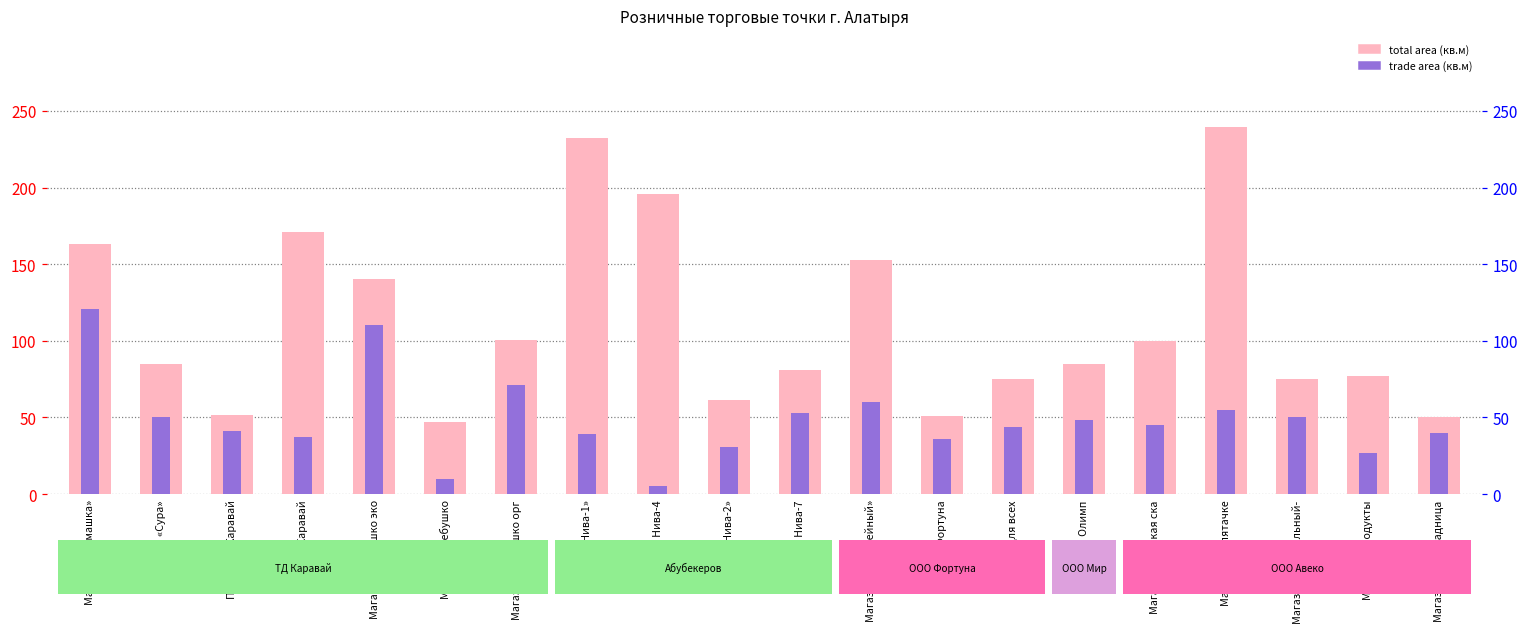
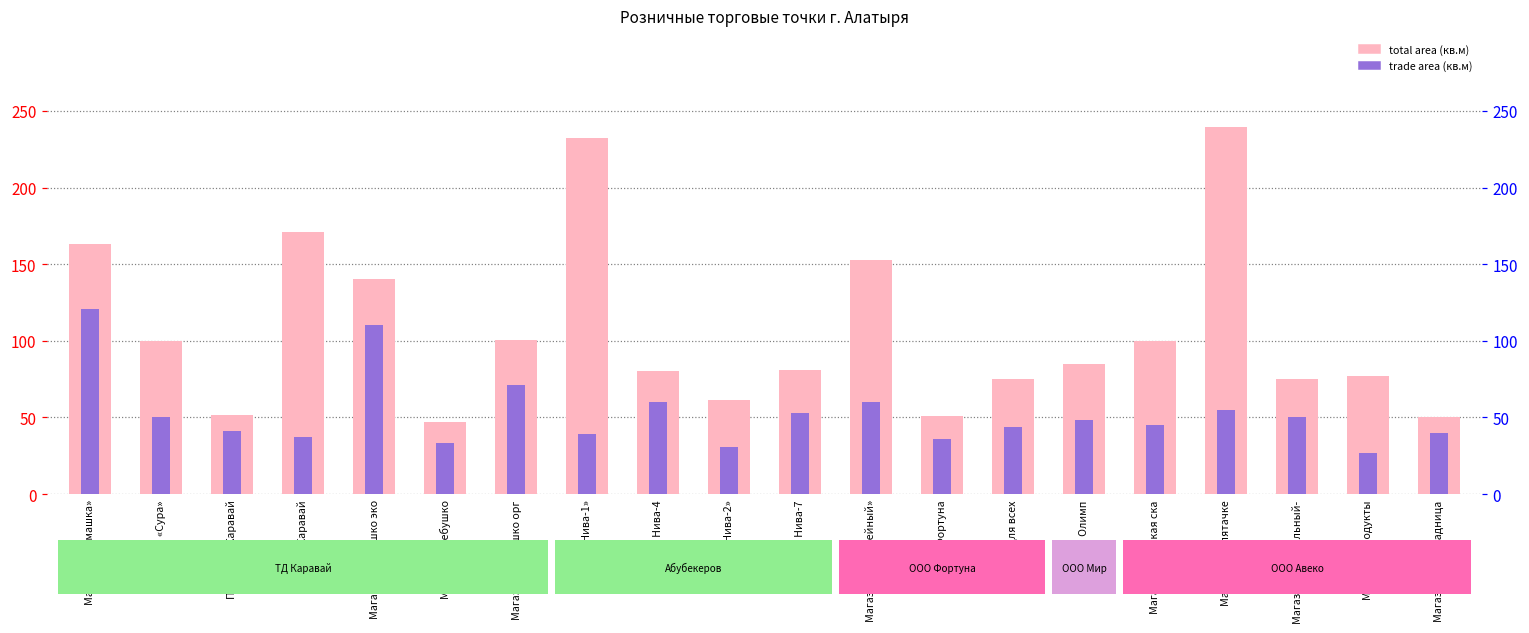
  {
    "total area (кв.м)": {
      "Магазин «Ромашка»": 163,
-     "Магазин «Сура»": 85,
+     "Магазин «Сура»": 100,
      "Павильон Каравай": 51,
      "Магазин Каравай": 171,
      "Магазин Хлебушко эко": 140,
      "Магазин Хлебушко": 47,
      "Магазин Хлебушко орг": 100,
      "Магазин «Нива-1»": 232,
-     "Магазин Нива-4": 196,
+     "Магазин Нива-4": 80,
      "Магазин «Нива-2»": 62,
      "Магазин Нива-7": 81,
      "Магазин «Юбилейный»": 153,
      "Магазин Фортуна": 51,
      "Магазин Для всех": 75,
      "Магазин Олимп": 85,
      "Магазин «Русская ска": 100,
      "Магазин На пятачке": 240,
      "Магазин Центральный-": 75,
      "Магазин Продукты": 77,
      "Магазин Шоколадница": 50
    },
    "trade area (кв.м)": {
-     "Магазин Хлебушко": 10,
-     "Магазин Нива-4": 5
+     "Магазин Хлебушко": 33,
+     "Магазин Нива-4": 60
    }
  }
